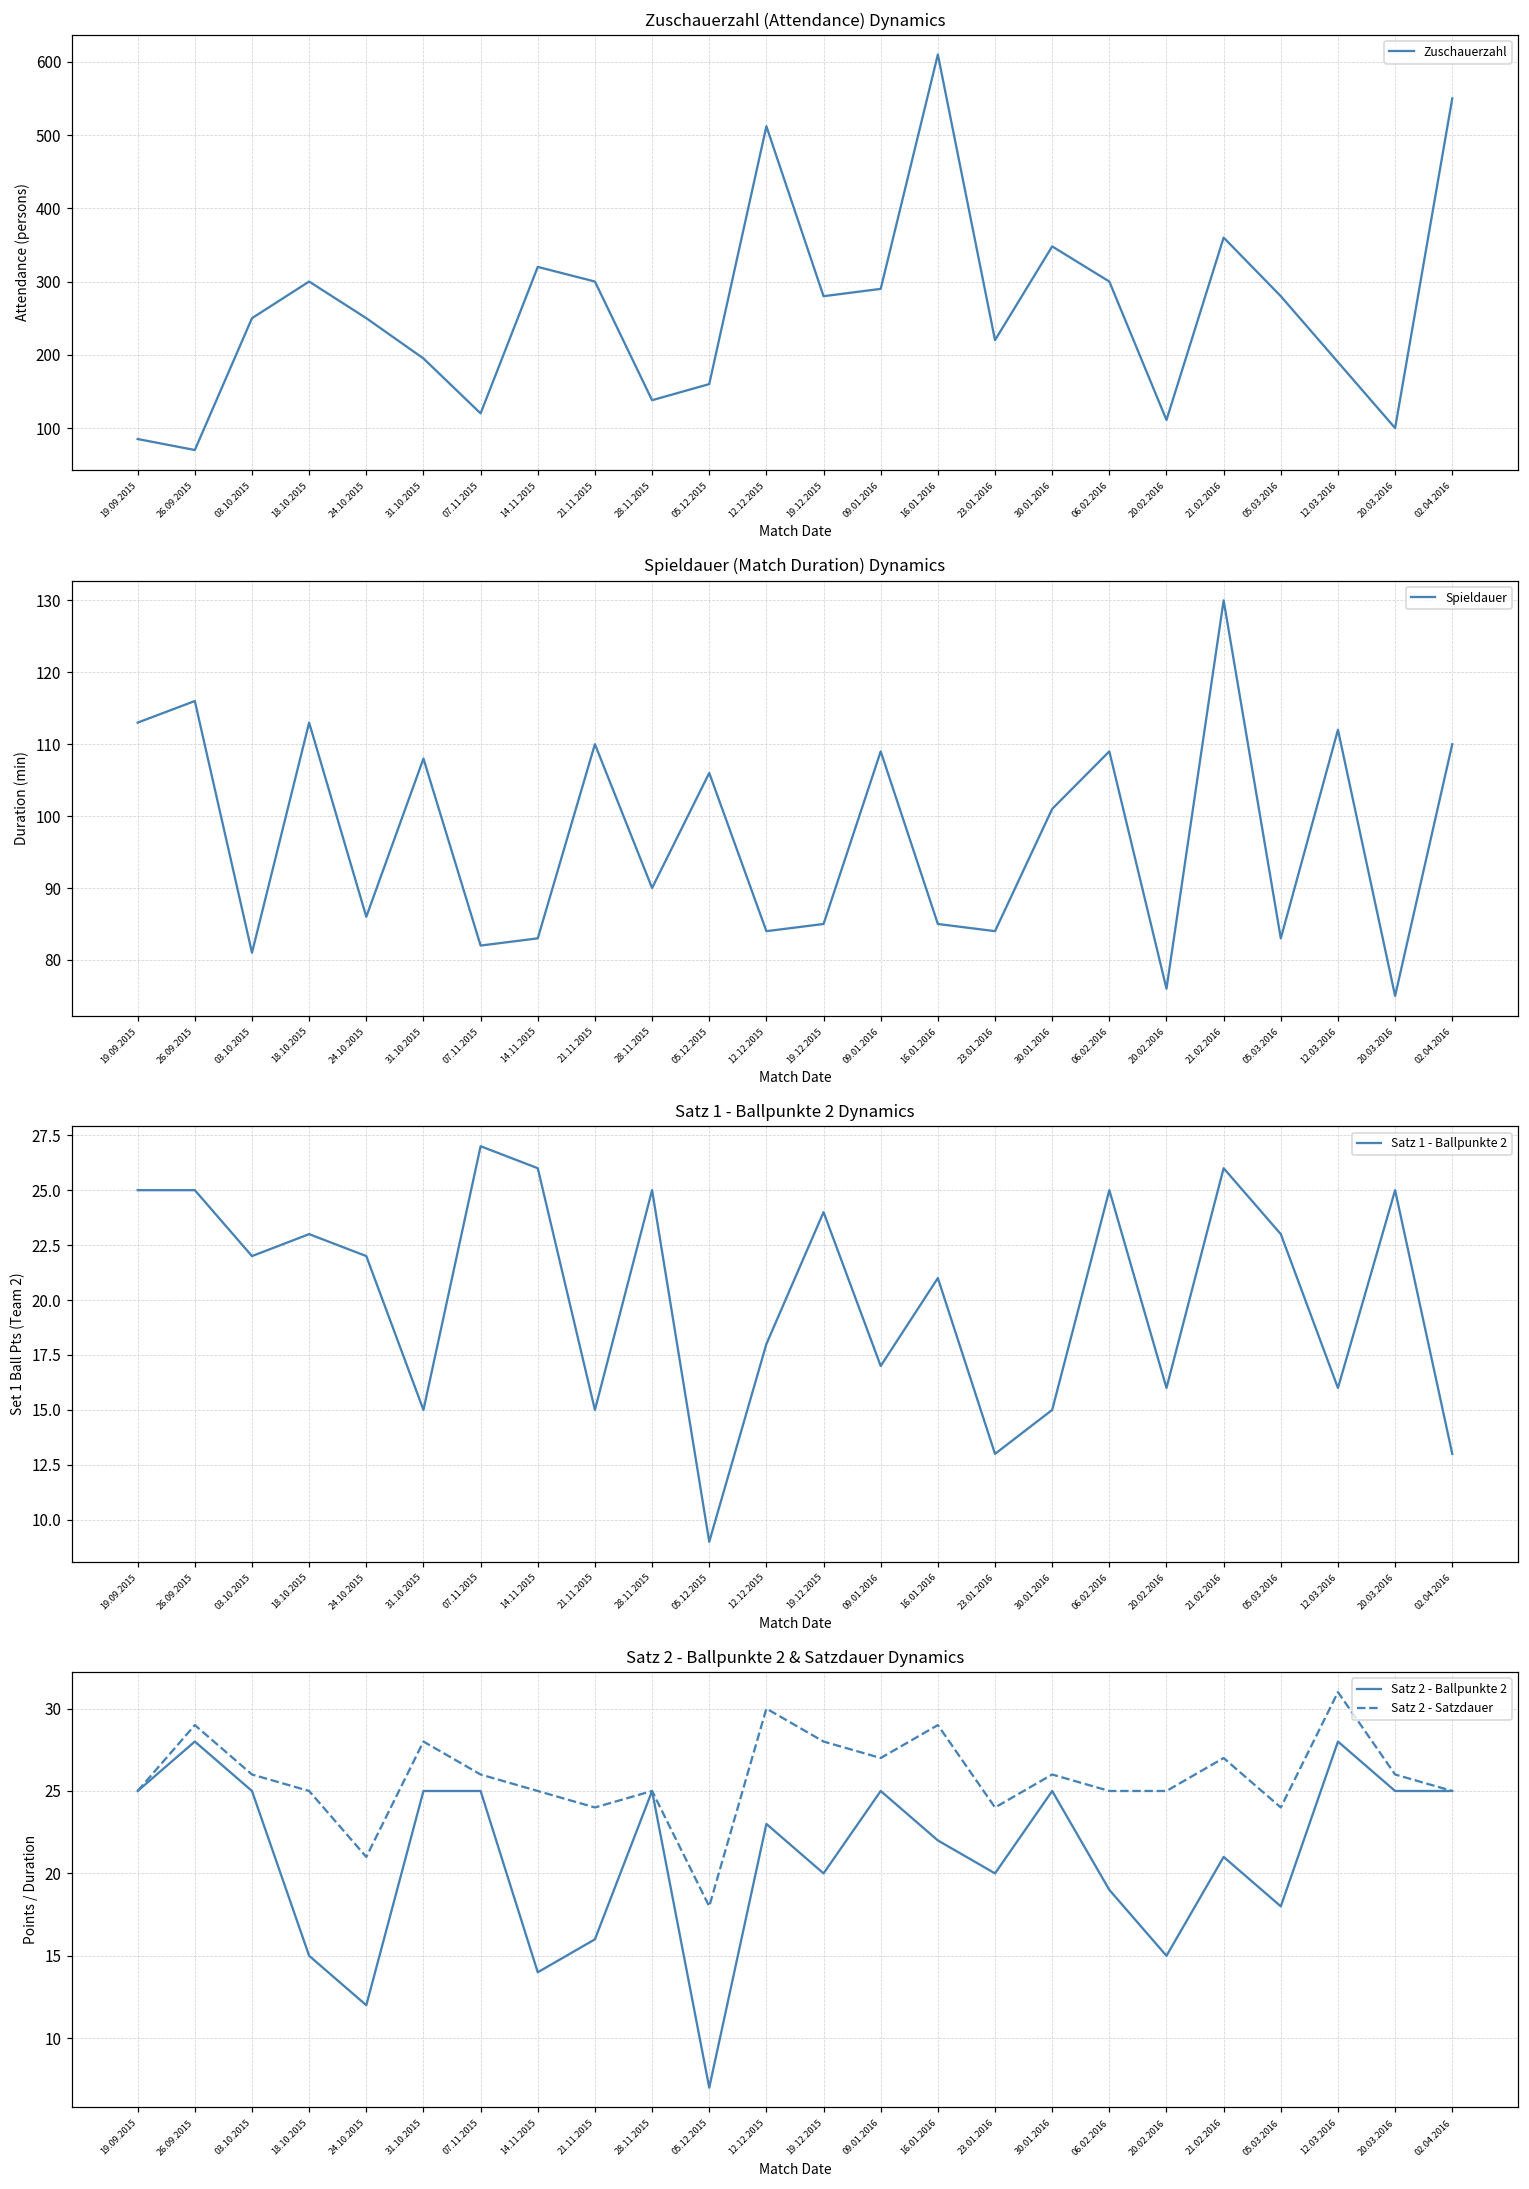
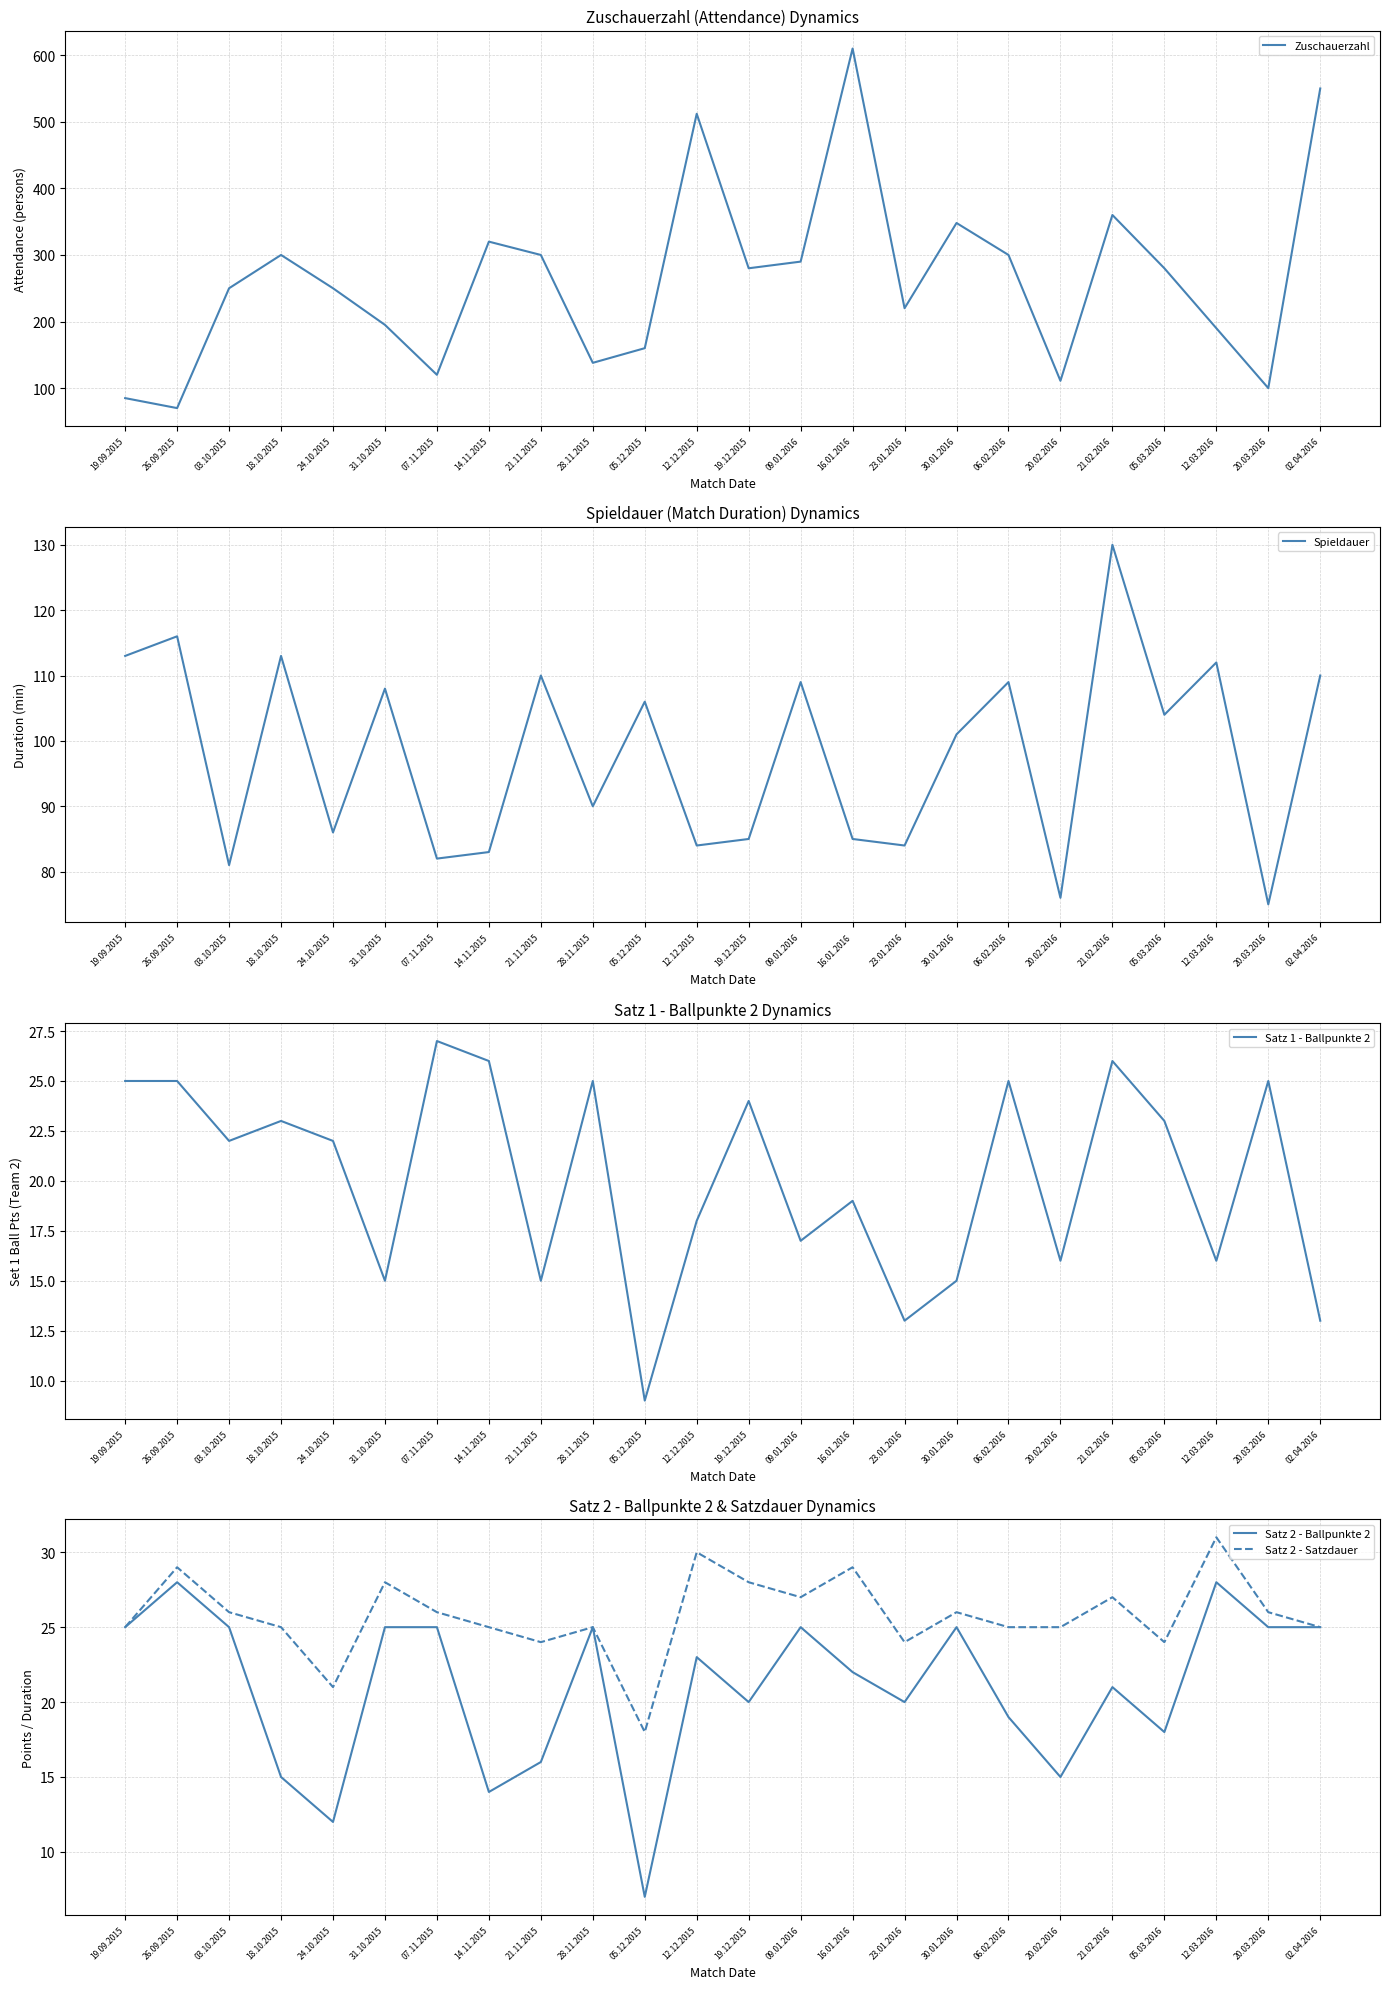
  {
    "Zuschauerzahl (Attendance) Dynamics": {
      "19.09.2015": 90,
      "26.09.2015": 70,
      "03.10.2015": 250,
      "18.10.2015": 300,
      "24.10.2015": 250,
      "31.10.2015": 200,
      "07.11.2015": 120,
      "14.11.2015": 320,
      "21.11.2015": 300,
      "28.11.2015": 140,
      "05.12.2015": 160,
      "12.12.2015": 510,
      "19.12.2015": 280,
      "09.01.2016": 290,
      "16.01.2016": 610,
      "23.01.2016": 220,
      "30.01.2016": 350,
      "06.02.2016": 300,
      "20.02.2016": 110,
      "21.02.2016": 360,
      "05.03.2016": 280,
      "12.03.2016": 190,
      "20.03.2016": 100,
      "02.04.2016": 550
    },
    "Spieldauer (Match Duration) Dynamics": {
      "19.09.2015": 113,
      "26.09.2015": 116,
      "03.10.2015": 81,
      "18.10.2015": 113,
      "24.10.2015": 86,
      "31.10.2015": 108,
      "07.11.2015": 82,
      "14.11.2015": 83,
      "21.11.2015": 110,
      "28.11.2015": 90,
      "05.12.2015": 106,
      "12.12.2015": 84,
      "19.12.2015": 85,
      "09.01.2016": 109,
      "16.01.2016": 85,
      "23.01.2016": 84,
      "30.01.2016": 101,
      "06.02.2016": 109,
      "20.02.2016": 76,
      "21.02.2016": 130,
-     "05.03.2016": 83,
+     "05.03.2016": 104,
      "12.03.2016": 112,
      "20.03.2016": 75,
      "02.04.2016": 110
    },
    "Satz 1 - Ballpunkte 2 Dynamics": {
      "19.09.2015": 25,
      "26.09.2015": 25,
      "03.10.2015": 22,
      "18.10.2015": 23,
      "24.10.2015": 22,
      "31.10.2015": 15,
      "07.11.2015": 27,
      "14.11.2015": 26,
      "21.11.2015": 15,
      "28.11.2015": 25,
      "05.12.2015": 9,
      "12.12.2015": 18,
      "19.12.2015": 24,
      "09.01.2016": 17,
-     "16.01.2016": 21,
+     "16.01.2016": 19,
      "23.01.2016": 13,
      "30.01.2016": 15,
      "06.02.2016": 25,
      "20.02.2016": 16,
      "21.02.2016": 26,
      "05.03.2016": 23,
      "12.03.2016": 16,
      "20.03.2016": 25,
      "02.04.2016": 13
    }
  }
